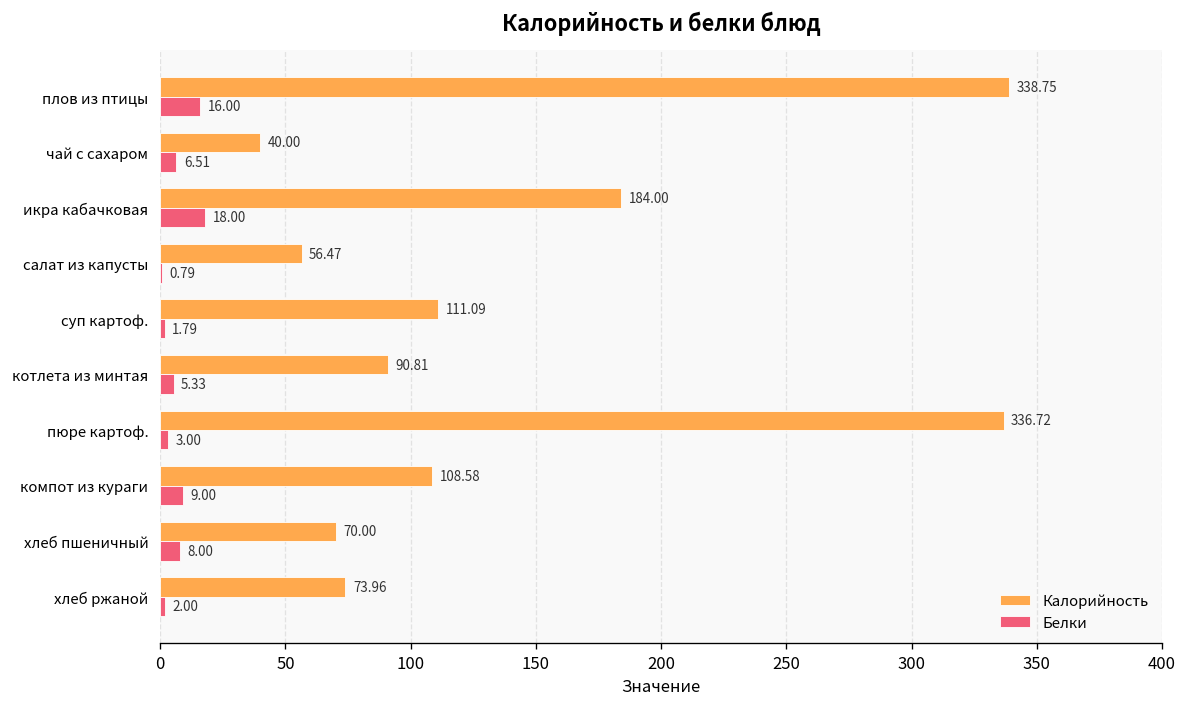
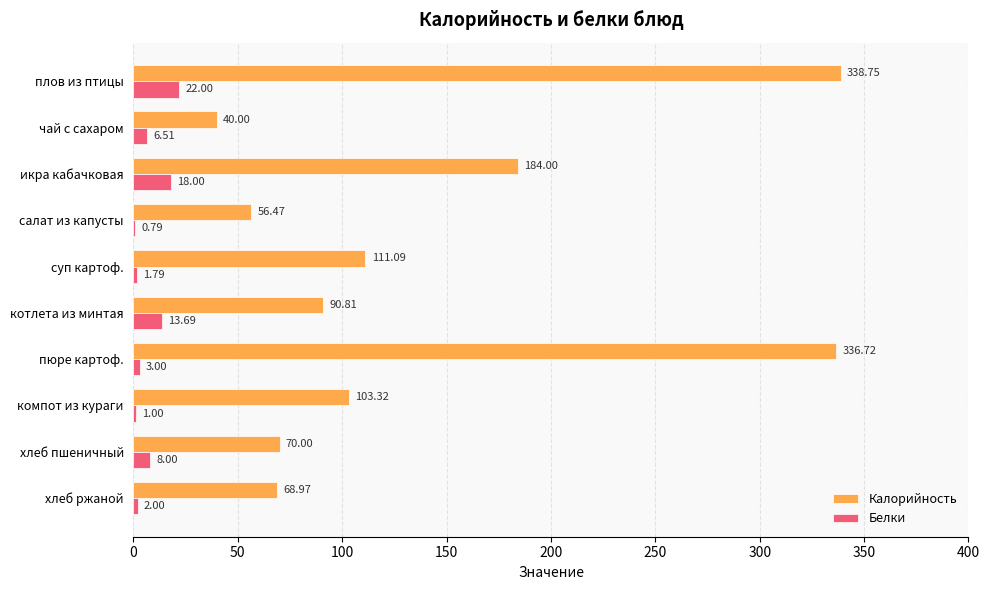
  {
    "Калорийность": {
      "плов из птицы": 338.75,
      "чай с сахаром": 40.00,
      "икра кабачковая": 184.00,
      "салат из капусты": 56.47,
      "суп картоф.": 111.09,
      "котлета из минтая": 90.81,
      "пюре картоф.": 336.72,
-     "компот из кураги": 108.58,
+     "компот из кураги": 103.32,
      "хлеб пшеничный": 70.00,
-     "хлеб ржаной": 73.96
+     "хлеб ржаной": 68.97
    },
    "Белки": {
-     "плов из птицы": 16.00,
+     "плов из птицы": 22.00,
      "чай с сахаром": 6.51,
      "икра кабачковая": 18.00,
      "салат из капусты": 0.79,
      "суп картоф.": 1.79,
-     "котлета из минтая": 5.33,
+     "котлета из минтая": 13.69,
      "пюре картоф.": 3.00,
-     "компот из кураги": 9.00,
+     "компот из кураги": 1.00,
      "хлеб пшеничный": 8.00,
      "хлеб ржаной": 2.00
    }
  }
